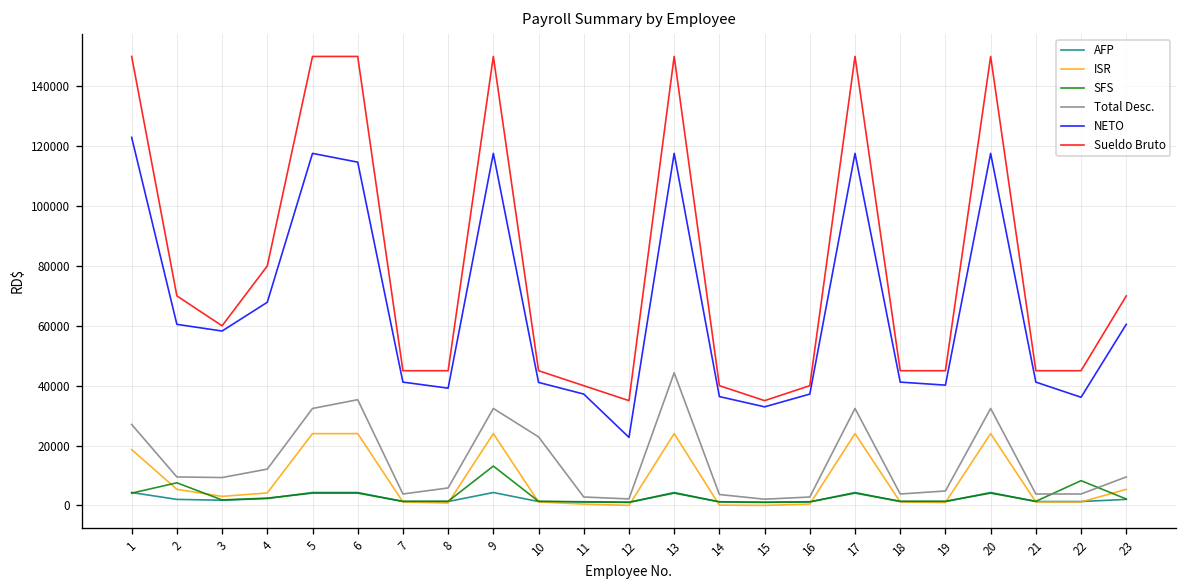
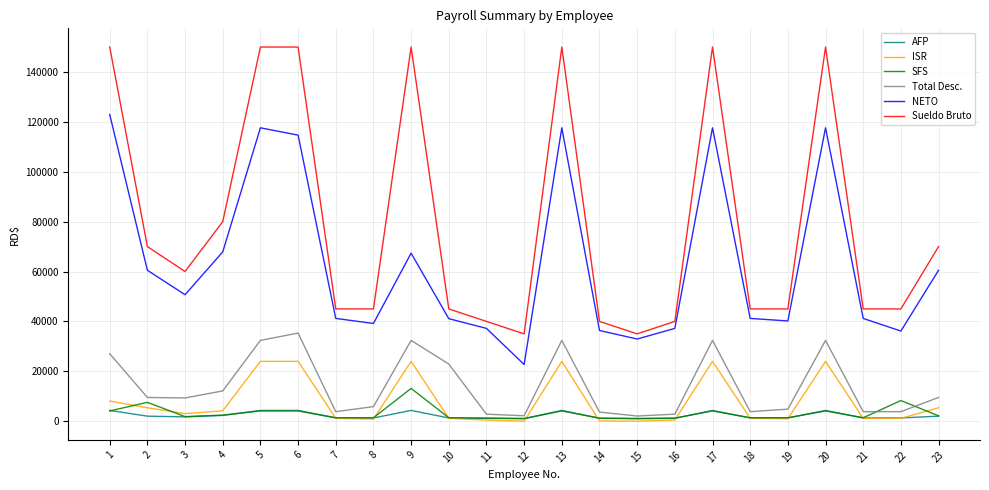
  {
    "AFP": {
      "2": 2000,
      "9": 4000
    },
    "ISR": {
-     "1": 19000,
+     "1": 8000,
      "2": 5000,
      "3": 3000,
      "4": 4000,
      "5": 24000,
      "6": 24000,
      "9": 24000,
      "13": 24000,
      "14": 0,
      "17": 24000,
      "20": 24000,
      "23": 5000
    },
    "SFS": {
      "2": 8000,
      "9": 13000,
      "22": 8000
    },
    "Total Desc.": {
      "1": 27000,
      "2": 10000,
      "3": 9000,
      "4": 12000,
      "5": 32000,
      "6": 35000,
      "7": 4000,
      "8": 6000,
      "9": 32000,
      "10": 23000,
      "11": 3000,
      "12": 2000,
-     "13": 44000,
+     "13": 32000,
      "14": 4000,
      "16": 3000,
      "17": 32000,
      "18": 4000,
      "19": 5000,
      "20": 32000,
      "21": 4000,
      "22": 4000,
      "23": 10000
    },
    "NETO": {
      "1": 123000,
      "2": 60000,
-     "3": 58000,
+     "3": 51000,
      "4": 68000,
      "5": 118000,
      "6": 115000,
      "7": 41000,
      "8": 39000,
-     "9": 118000,
+     "9": 67000,
      "10": 41000,
      "11": 37000,
      "12": 23000,
      "13": 118000,
      "14": 36000,
      "15": 33000,
      "16": 37000,
      "17": 118000,
      "18": 41000,
      "19": 40000,
      "20": 118000,
      "21": 41000,
      "22": 36000,
      "23": 60000
    },
    "Sueldo Bruto": {
      "1": 150000,
      "2": 70000,
      "3": 60000,
      "4": 80000,
      "5": 150000,
      "6": 150000,
      "7": 45000,
      "8": 45000,
      "9": 150000,
      "10": 45000,
      "11": 40000,
      "12": 35000,
      "13": 150000,
      "14": 40000,
      "15": 35000,
      "16": 40000,
      "17": 150000,
      "18": 45000,
      "19": 45000,
      "20": 150000,
      "21": 45000,
      "22": 45000,
      "23": 70000
    }
  }
